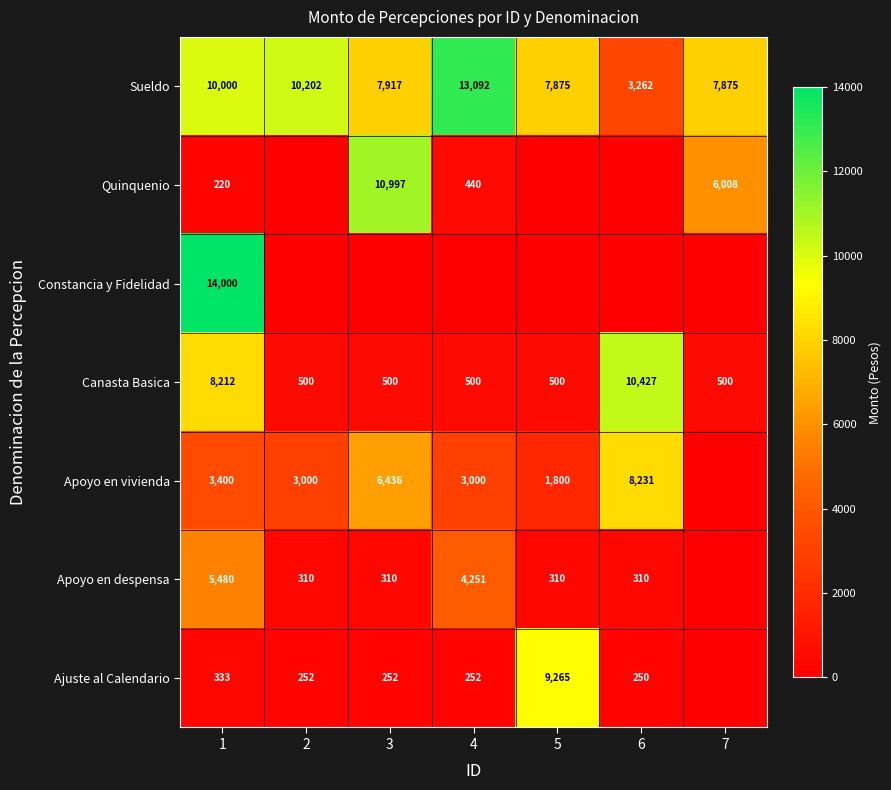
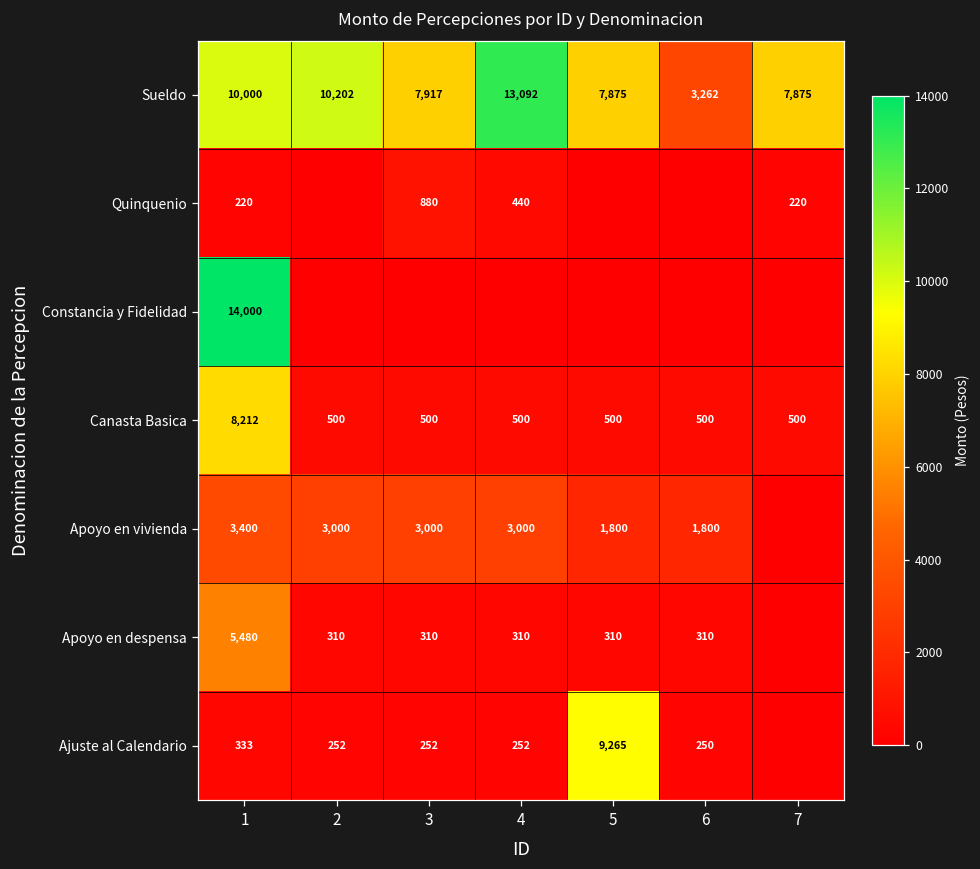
  {
    "Sueldo": {
      "1": "10,000",
      "2": "10,202",
      "3": "7,917",
      "4": "13,092",
      "5": "7,875",
      "6": "3,262",
      "7": "7,875"
    },
    "Quinquenio": {
      "1": "220",
-     "3": "10,997",
+     "3": "880",
      "4": "440",
-     "7": "6,008"
+     "7": "220"
    },
    "Constancia y Fidelidad": {
      "1": "14,000"
    },
    "Canasta Basica": {
      "1": "8,212",
      "2": "500",
      "3": "500",
      "4": "500",
      "5": "500",
-     "6": "10,427",
+     "6": "500",
      "7": "500"
    },
    "Apoyo en vivienda": {
      "1": "3,400",
      "2": "3,000",
-     "3": "6,436",
+     "3": "3,000",
      "4": "3,000",
      "5": "1,800",
-     "6": "8,231"
+     "6": "1,800"
    },
    "Apoyo en despensa": {
      "1": "5,480",
      "2": "310",
      "3": "310",
-     "4": "4,251",
+     "4": "310",
      "5": "310",
      "6": "310"
    },
    "Ajuste al Calendario": {
      "1": "333",
      "2": "252",
      "3": "252",
      "4": "252",
      "5": "9,265",
      "6": "250"
    }
  }
